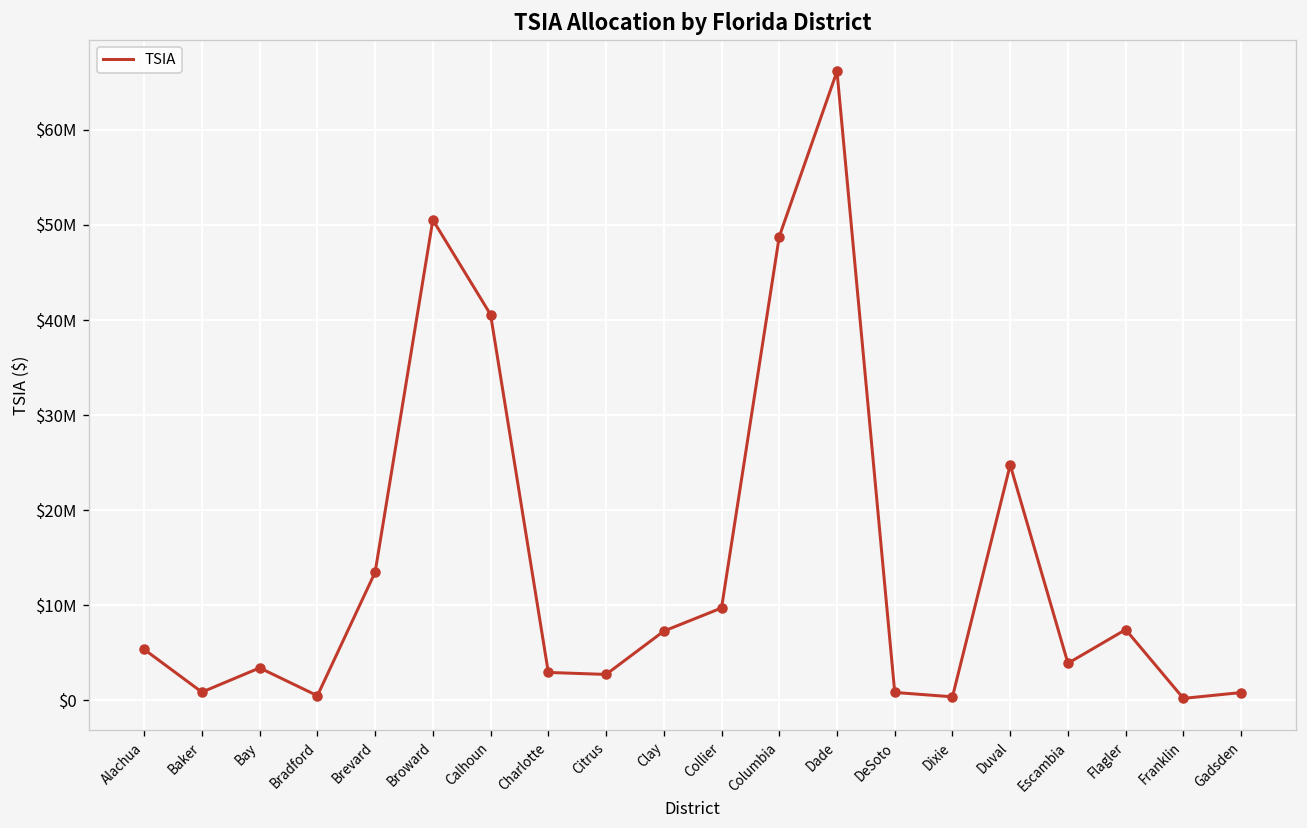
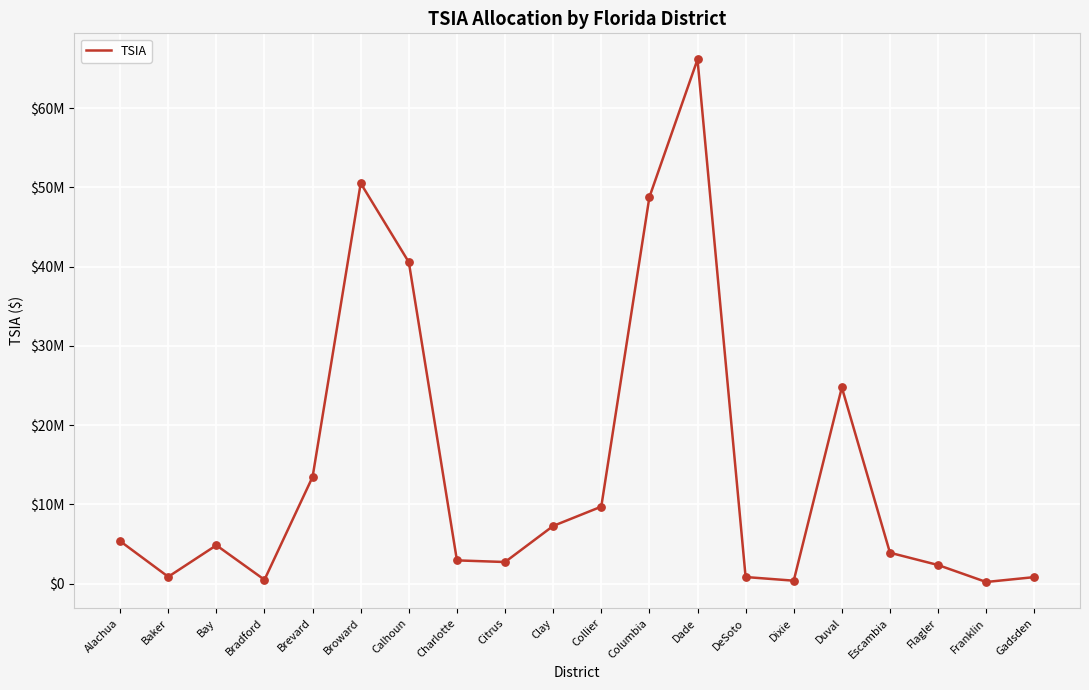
  {
    "Alachua": "$5000000",
    "Baker": "$1000000",
-   "Bay": "$3000000",
+   "Bay": "$5000000",
    "Bradford": "$0",
    "Brevard": "$13000000",
    "Broward": "$51000000",
    "Calhoun": "$41000000",
    "Charlotte": "$3000000",
    "Citrus": "$3000000",
    "Clay": "$7000000",
    "Collier": "$10000000",
    "Columbia": "$49000000",
    "Dade": "$66000000",
    "DeSoto": "$1000000",
    "Dixie": "$0",
    "Duval": "$25000000",
    "Escambia": "$4000000",
-   "Flagler": "$7000000",
+   "Flagler": "$2000000",
    "Franklin": "$0",
    "Gadsden": "$1000000"
  }
